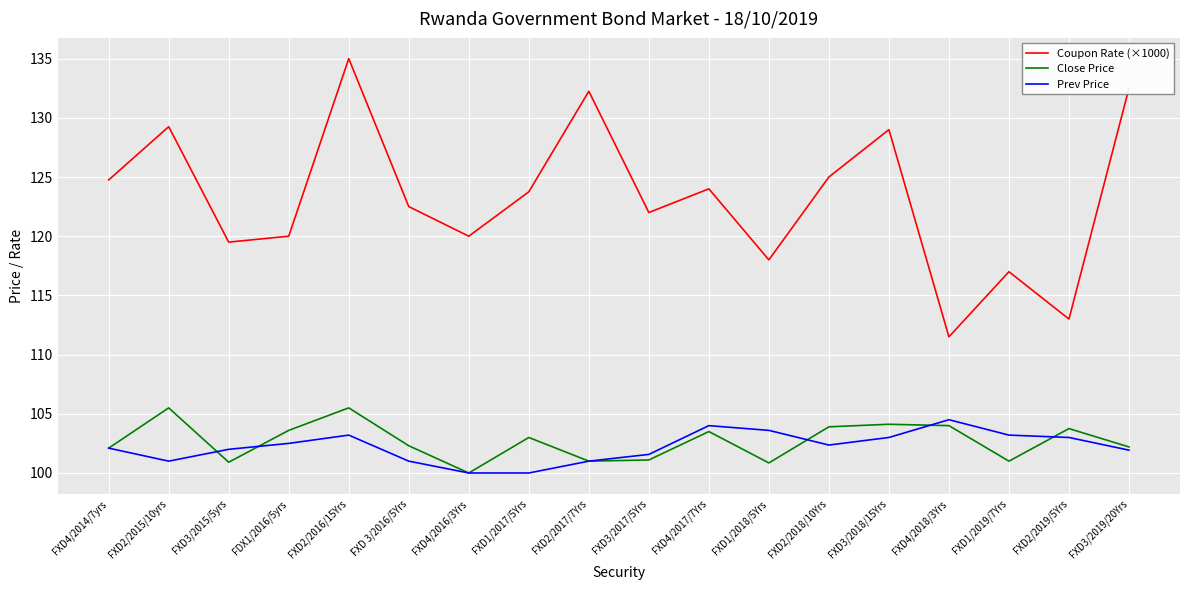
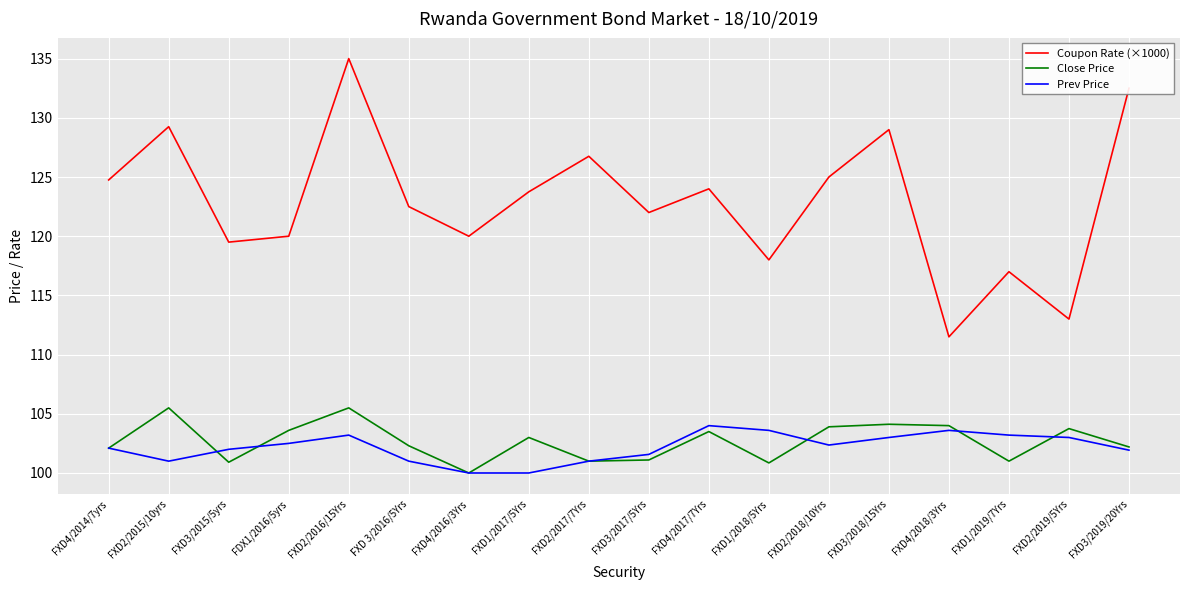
  {
    "Coupon Rate (×1000)": {
      "FXD4/2014/7yrs": 124.8,
      "FXD2/2015/10yrs": 129.3,
      "FXD3/2015/5yrs": 119.5,
      "FDX1/2016/5yrs": 120.0,
      "FXD2/2016/15Yrs": 135.0,
      "FXD 3/2016/5Yrs": 122.5,
      "FXD4/2016/3Yrs": 120.0,
      "FXD1/2017/5Yrs": 123.8,
-     "FXD2/2017/7Yrs": 132.2,
+     "FXD2/2017/7Yrs": 126.8,
      "FXD3/2017/5Yrs": 122.0,
      "FXD4/2017/7Yrs": 124.0,
      "FXD1/2018/5Yrs": 118.0,
      "FXD2/2018/10Yrs": 125.0,
      "FXD3/2018/15Yrs": 129.0,
      "FXD4/2018/3Yrs": 111.5,
      "FXD1/2019/7Yrs": 117.0,
      "FXD2/2019/5Yrs": 113.0
    },
    "Close Price": {
      "FXD2/2015/10yrs": 105.5,
      "FXD3/2015/5yrs": 100.9,
      "FDX1/2016/5yrs": 103.6,
      "FXD2/2016/15Yrs": 105.5,
      "FXD 3/2016/5Yrs": 102.3,
      "FXD1/2017/5Yrs": 103.0,
      "FXD3/2017/5Yrs": 101.1,
      "FXD4/2017/7Yrs": 103.5,
      "FXD1/2018/5Yrs": 100.9,
      "FXD2/2018/10Yrs": 103.9,
      "FXD3/2018/15Yrs": 104.1,
      "FXD4/2018/3Yrs": 104.0,
      "FXD1/2019/7Yrs": 101.0,
      "FXD2/2019/5Yrs": 103.8,
      "FXD3/2019/20Yrs": 102.2
    },
    "Prev Price": {
      "FXD2/2015/10yrs": 101.0,
      "FXD3/2015/5yrs": 102.0,
      "FDX1/2016/5yrs": 102.5,
      "FXD2/2016/15Yrs": 103.2,
      "FXD 3/2016/5Yrs": 101.0,
      "FXD1/2017/5Yrs": 100.0,
      "FXD3/2017/5Yrs": 101.6,
      "FXD4/2017/7Yrs": 104.0,
      "FXD1/2018/5Yrs": 103.6,
      "FXD2/2018/10Yrs": 102.4,
      "FXD3/2018/15Yrs": 103.0,
-     "FXD4/2018/3Yrs": 104.5,
+     "FXD4/2018/3Yrs": 103.6,
      "FXD1/2019/7Yrs": 103.2,
      "FXD2/2019/5Yrs": 103.0,
      "FXD3/2019/20Yrs": 101.9
    }
  }
